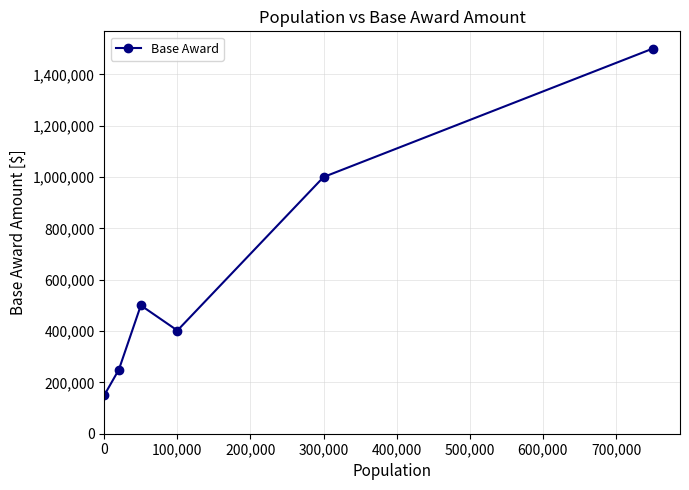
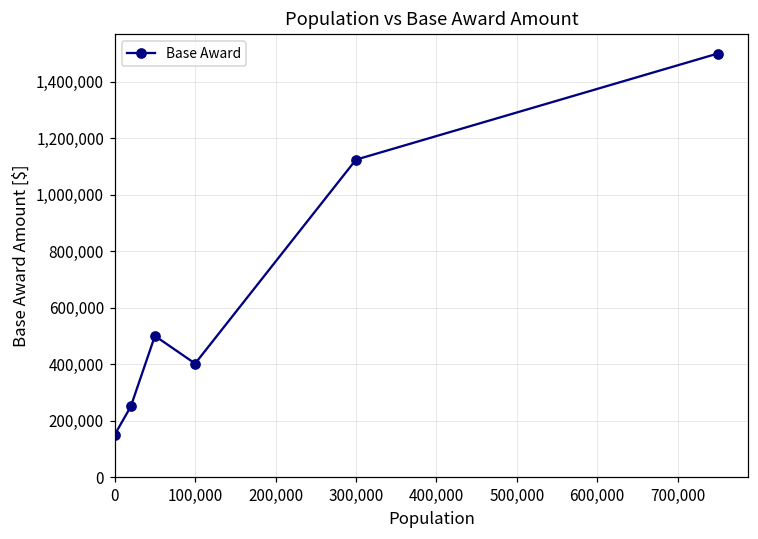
  {
    "0": "150,000",
    "100,000": "400,000",
-   "300,000": "1,000,000"
+   "300,000": "1,120,000"
  }
